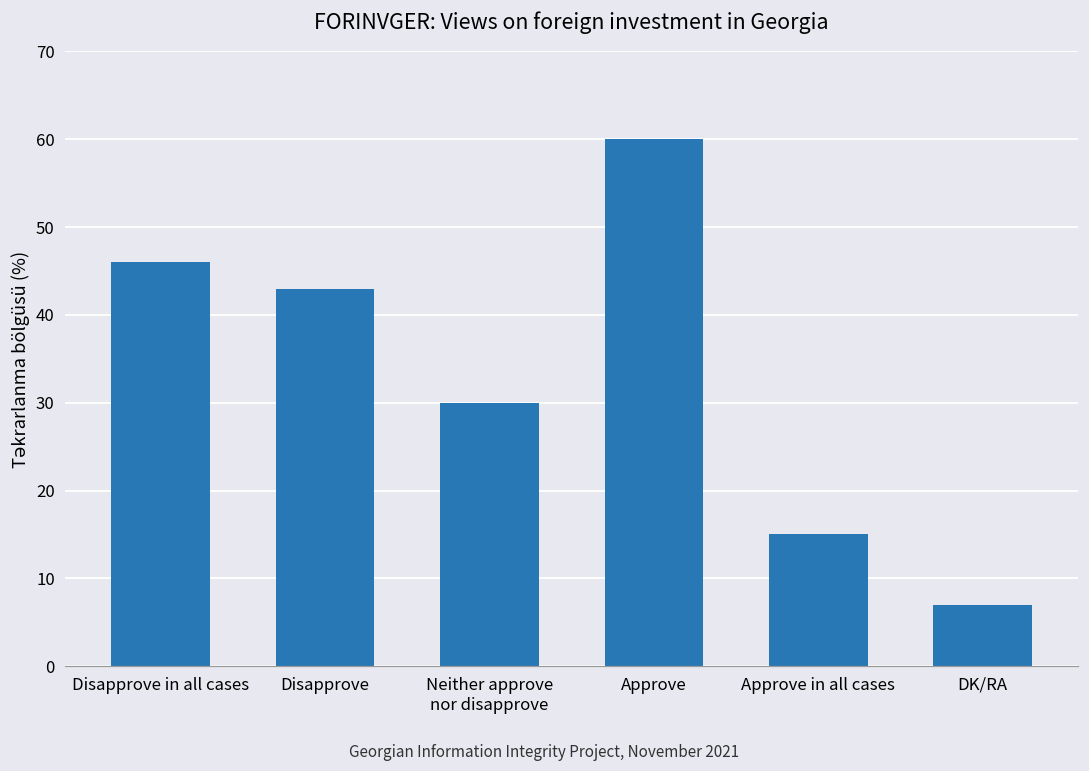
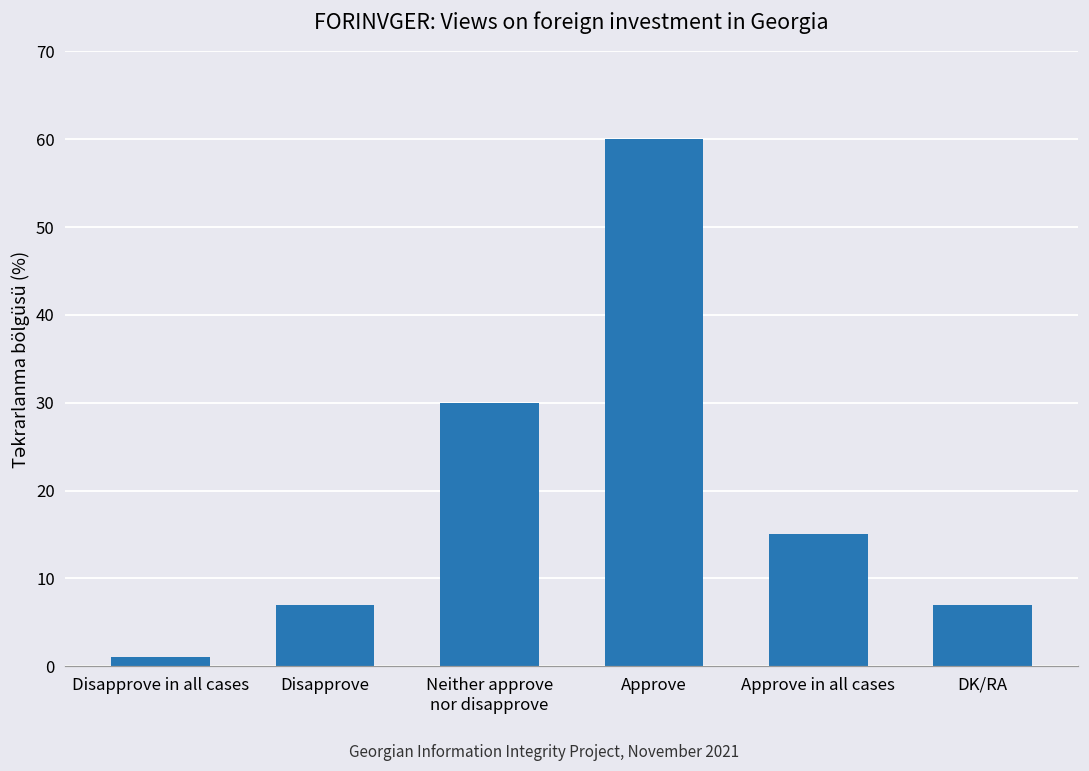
  {
-   "Disapprove in all cases": 46,
-   "Disapprove": 43,
+   "Disapprove in all cases": 1,
+   "Disapprove": 7,
    "Neither approve nor disapprove": 30,
    "Approve": 60,
    "Approve in all cases": 15,
    "DK/RA": 7
  }
